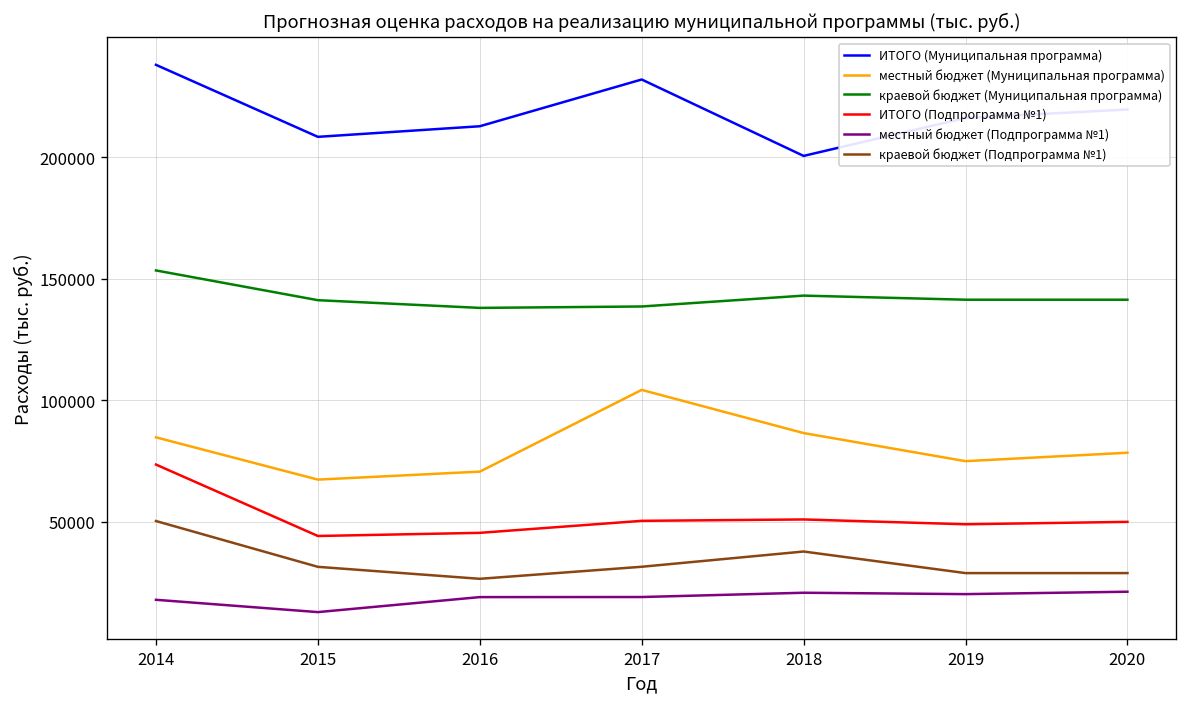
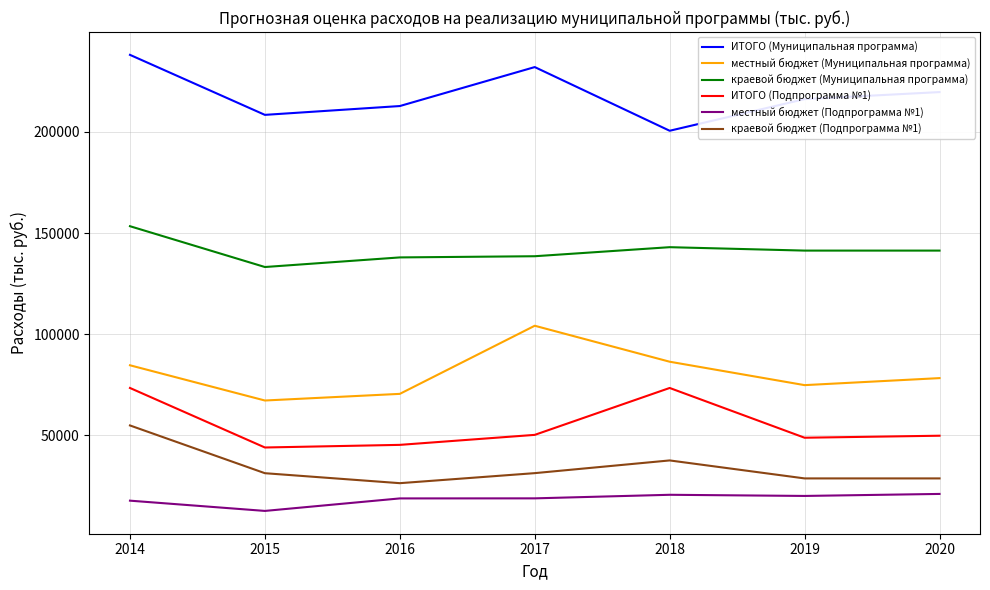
  {
    "ИТОГО (Муниципальная программа)": {
      "2014": 238000,
      "2015": 208000,
      "2016": 213000,
      "2017": 232000,
      "2018": 201000
    },
    "местный бюджет (Муниципальная программа)": {
      "2014": 85000,
      "2015": 67000,
      "2016": 71000,
      "2017": 104000,
      "2018": 86000,
      "2019": 75000,
      "2020": 78000
    },
    "краевой бюджет (Муниципальная программа)": {
      "2014": 153000,
-     "2015": 141000,
+     "2015": 133000,
      "2016": 138000,
      "2017": 139000,
      "2018": 143000,
      "2019": 141000,
      "2020": 141000
    },
    "ИТОГО (Подпрограмма №1)": {
      "2014": 73000,
      "2015": 44000,
      "2016": 45000,
      "2017": 50000,
-     "2018": 51000,
+     "2018": 73000,
      "2019": 49000,
      "2020": 50000
    },
    "местный бюджет (Подпрограмма №1)": {
      "2014": 18000,
      "2015": 13000,
      "2016": 19000,
      "2017": 19000,
      "2018": 21000,
      "2019": 20000,
      "2020": 21000
    },
    "краевой бюджет (Подпрограмма №1)": {
-     "2014": 50000,
+     "2014": 55000,
      "2015": 31000,
      "2016": 26000,
      "2017": 31000,
      "2018": 38000,
      "2019": 29000,
      "2020": 29000
    }
  }
